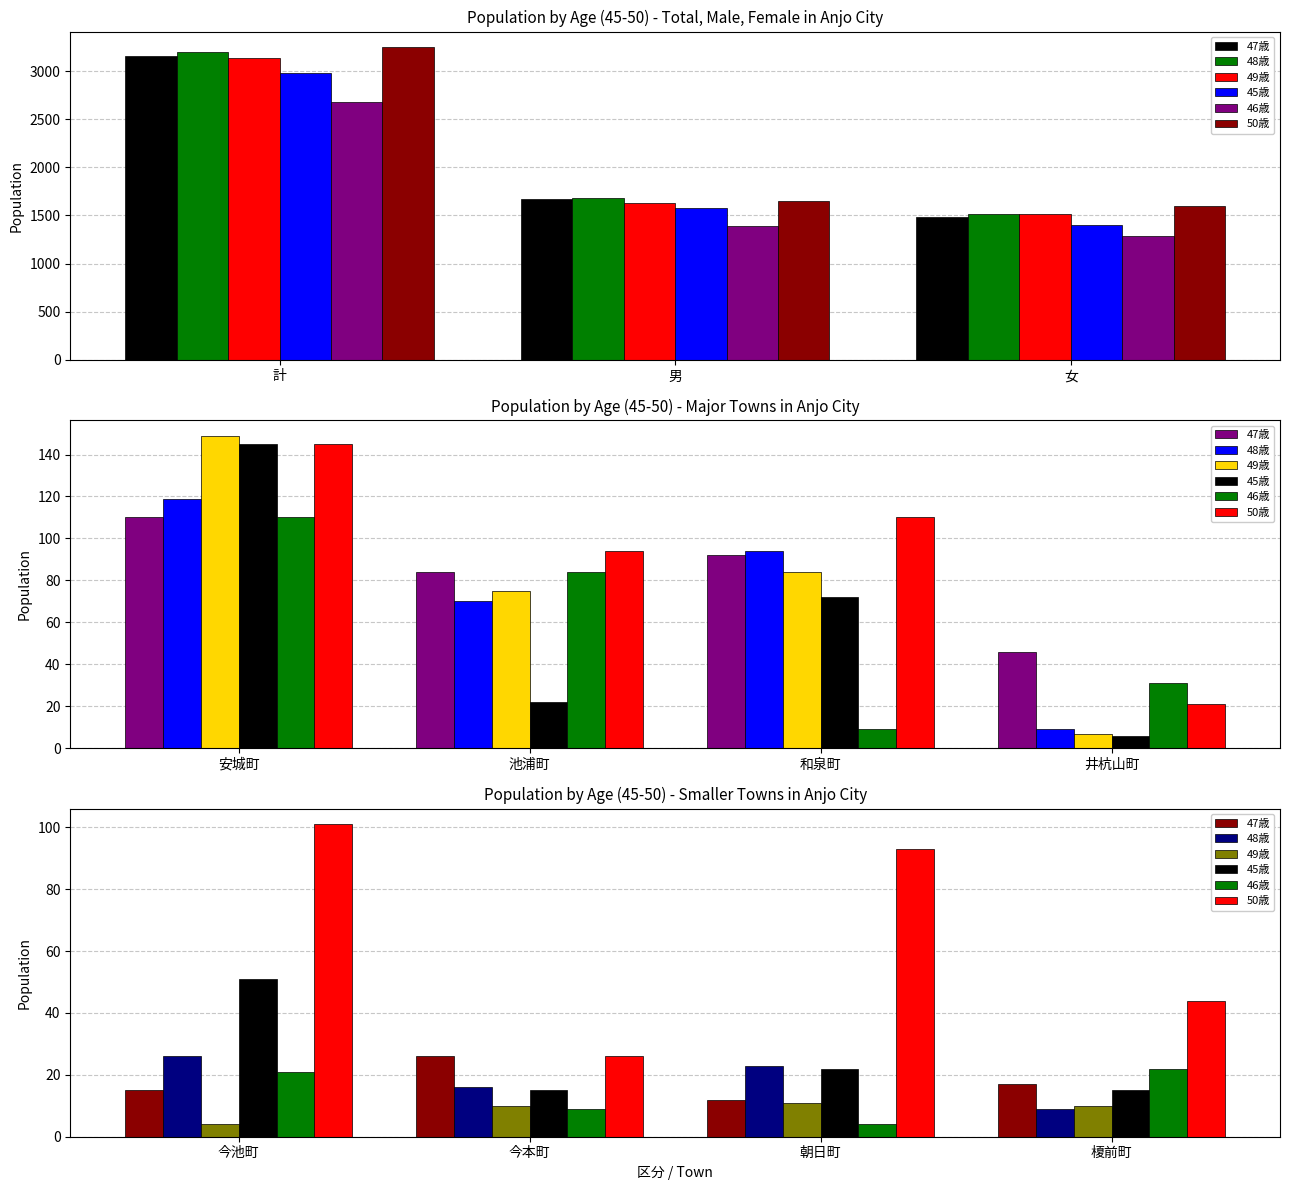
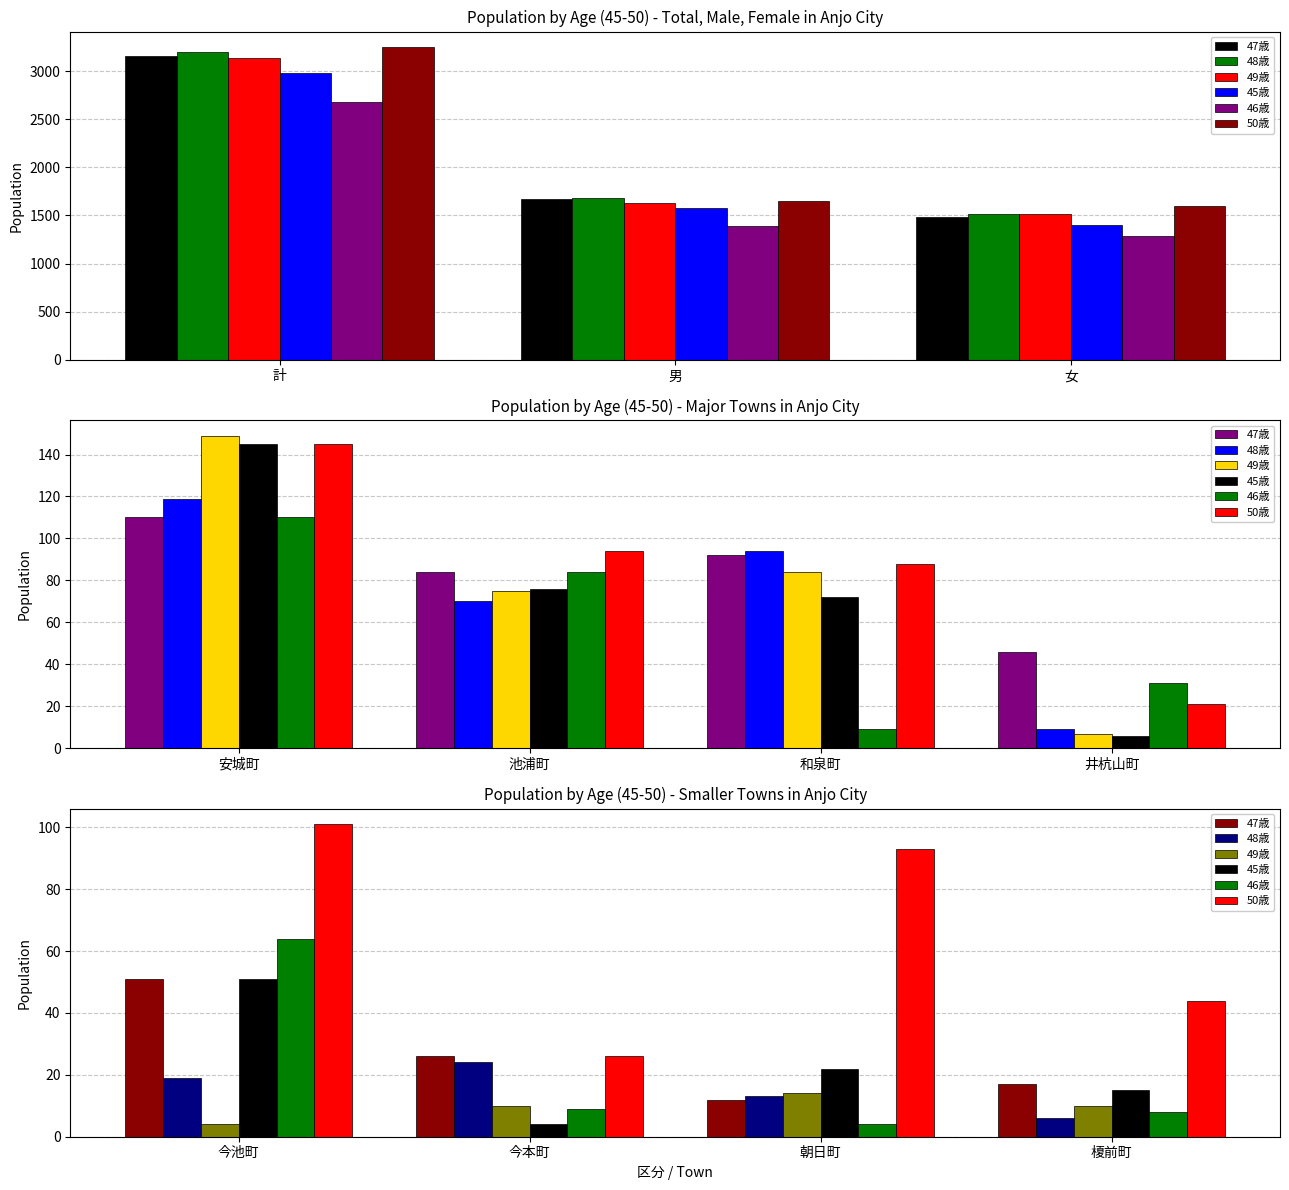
  {
    "Population by Age (45-50) - Major Towns in Anjo City": {
      "45歳": {
        "安城町": 145,
-       "池浦町": 22,
+       "池浦町": 76,
        "和泉町": 72,
        "井杭山町": 6
      },
      "46歳": {
        "安城町": 110,
        "池浦町": 84,
        "和泉町": 9,
        "井杭山町": 31
      },
      "50歳": {
        "安城町": 145,
        "池浦町": 94,
-       "和泉町": 110,
+       "和泉町": 88,
        "井杭山町": 21
      }
    },
    "Population by Age (45-50) - Smaller Towns in Anjo City": {
      "47歳": {
-       "今池町": 15,
+       "今池町": 51,
        "今本町": 26,
        "朝日町": 12,
        "榎前町": 17
      },
      "48歳": {
-       "今池町": 26,
-       "今本町": 16,
-       "朝日町": 23,
-       "榎前町": 9
+       "今池町": 19,
+       "今本町": 24,
+       "朝日町": 13,
+       "榎前町": 6
      },
      "49歳": {
        "今池町": 4,
        "今本町": 10,
-       "朝日町": 11,
+       "朝日町": 14,
        "榎前町": 10
      },
      "45歳": {
        "今池町": 51,
-       "今本町": 15,
+       "今本町": 4,
        "朝日町": 22,
        "榎前町": 15
      },
      "46歳": {
-       "今池町": 21,
+       "今池町": 64,
        "今本町": 9,
        "朝日町": 4,
-       "榎前町": 22
+       "榎前町": 8
      },
      "50歳": {
        "今池町": 101,
        "今本町": 26,
        "朝日町": 93,
        "榎前町": 44
      }
    }
  }
